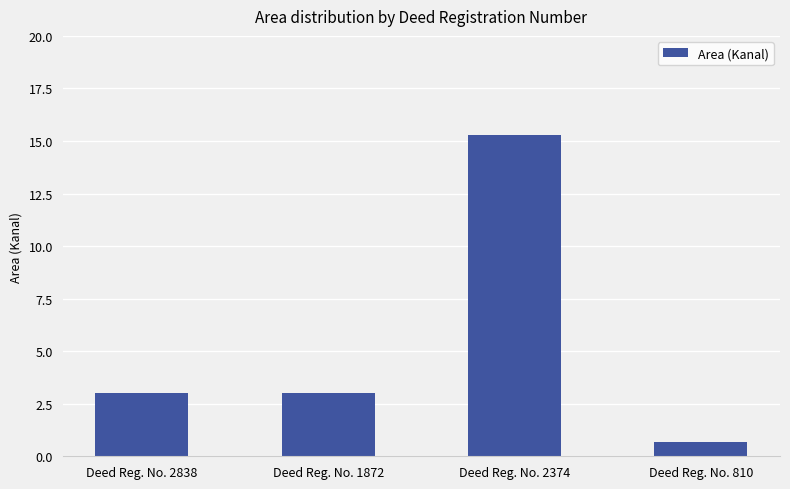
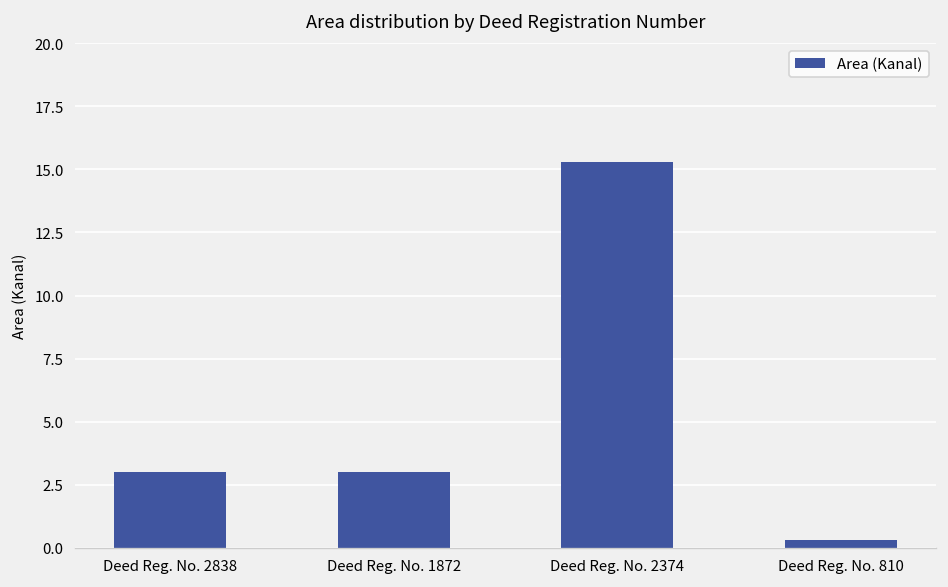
  {
    "Deed Reg. No. 2838": 3.0,
    "Deed Reg. No. 1872": 3.0,
    "Deed Reg. No. 2374": 15.3,
-   "Deed Reg. No. 810": 0.7
+   "Deed Reg. No. 810": 0.3
  }
